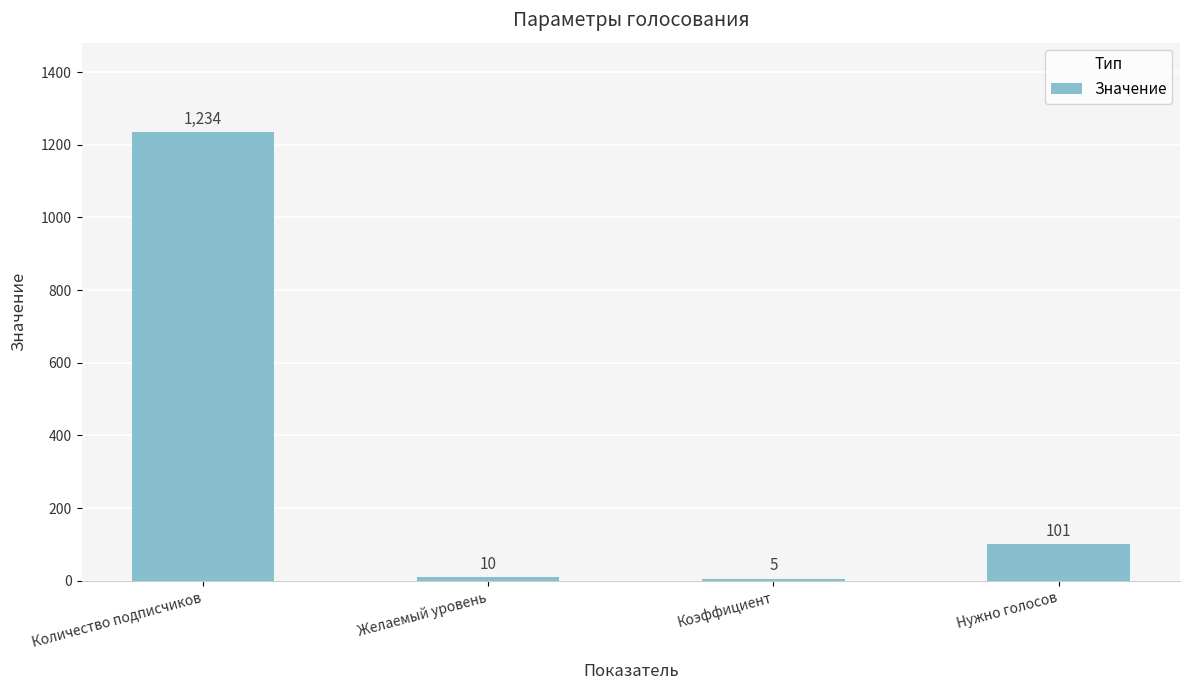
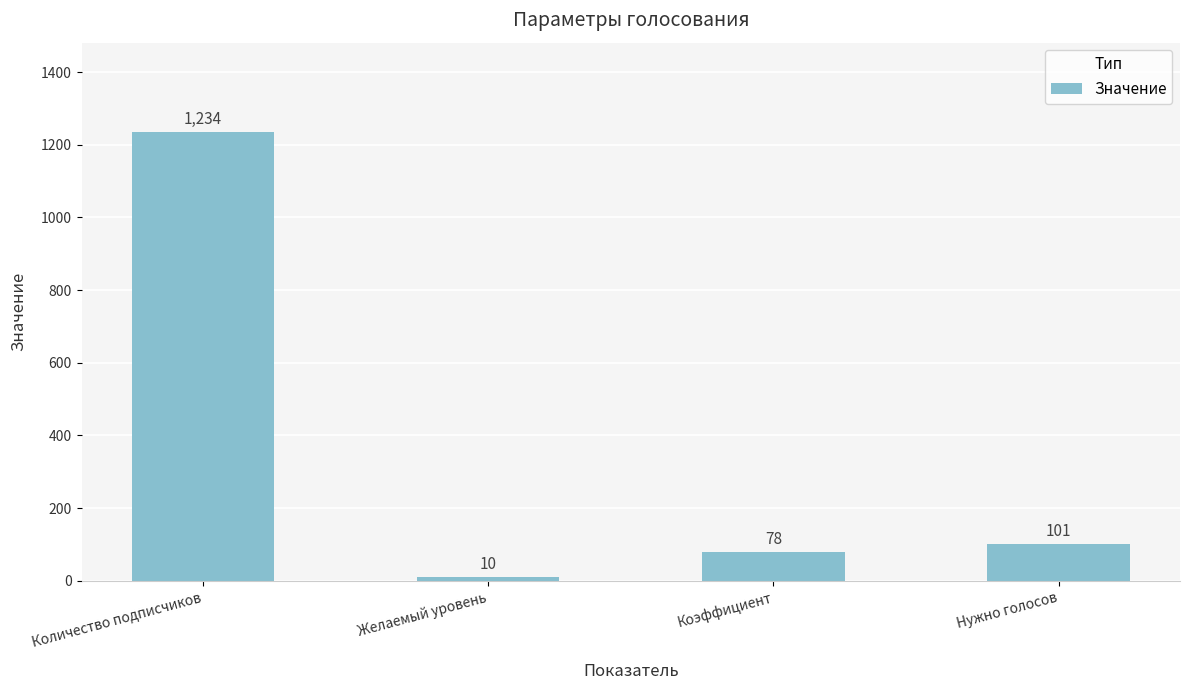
  {
    "Количество подписчиков": "1,234",
    "Желаемый уровень": "10",
-   "Коэффициент": "5",
+   "Коэффициент": "78",
    "Нужно голосов": "101"
  }
